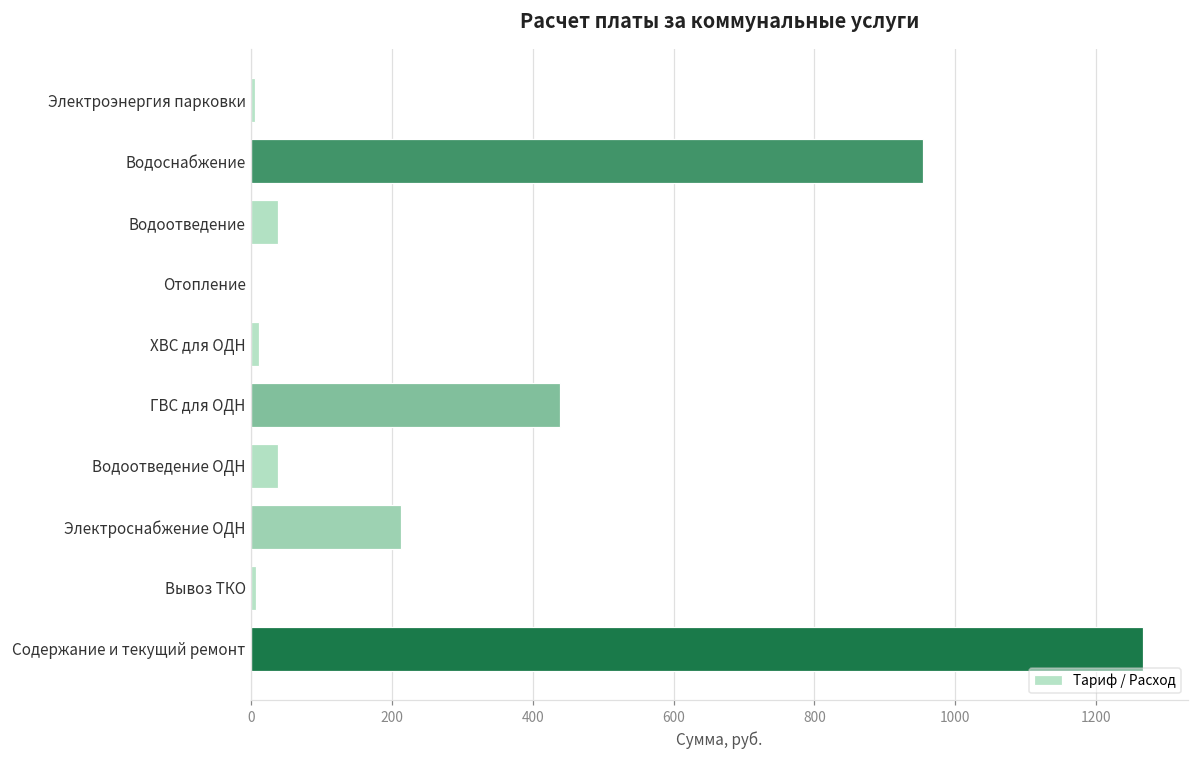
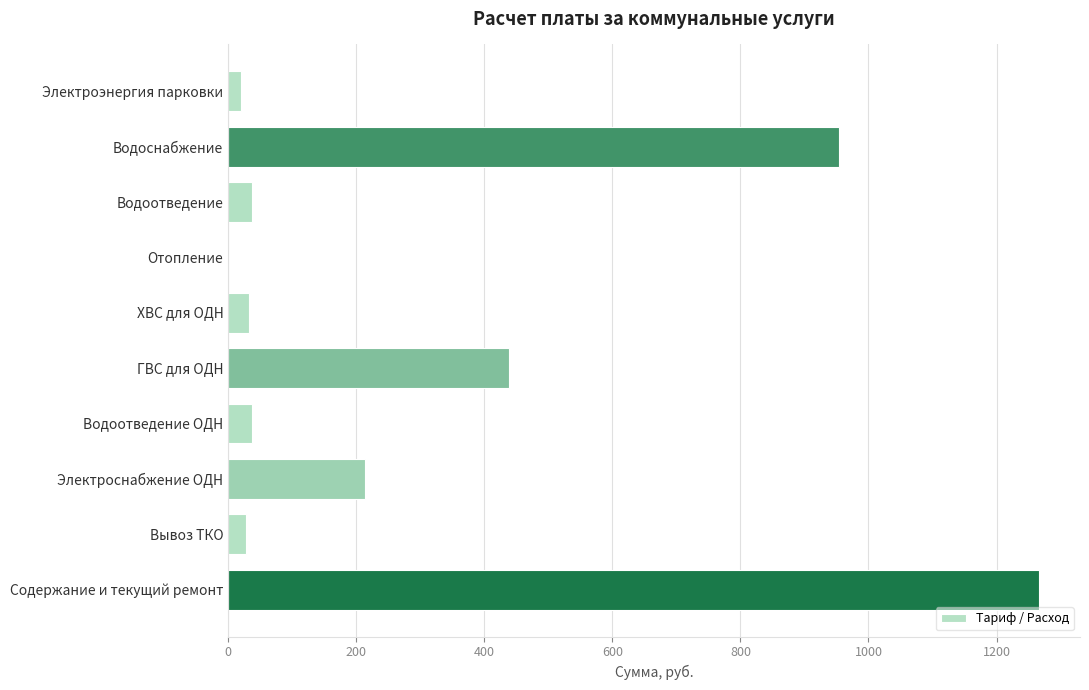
  {
-   "Электроэнергия парковки": 10,
+   "Электроэнергия парковки": 20,
    "Водоснабжение": 950,
    "Водоотведение": 40,
    "Отопление": 0,
-   "ХВС для ОДН": 10,
+   "ХВС для ОДН": 30,
    "ГВС для ОДН": 440,
    "Водоотведение ОДН": 40,
    "Электроснабжение ОДН": 210,
-   "Вывоз ТКО": 10,
+   "Вывоз ТКО": 30,
    "Содержание и текущий ремонт": 1270
  }
